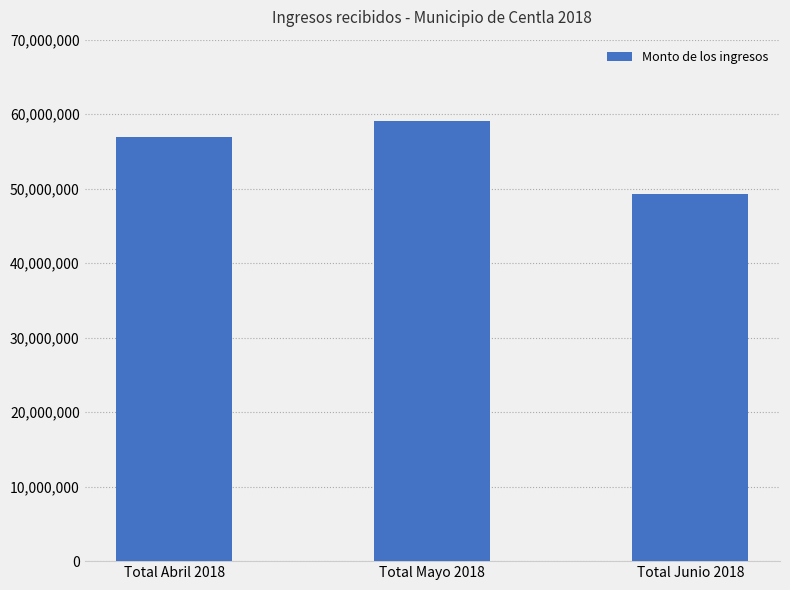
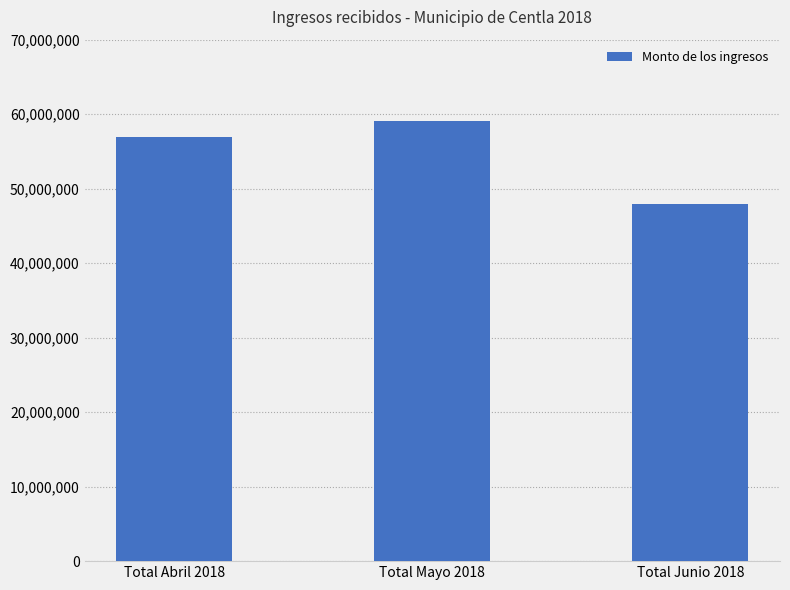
  {
    "Total Abril 2018": "57,000,000",
    "Total Mayo 2018": "59,000,000",
-   "Total Junio 2018": "49,000,000"
+   "Total Junio 2018": "48,000,000"
  }
